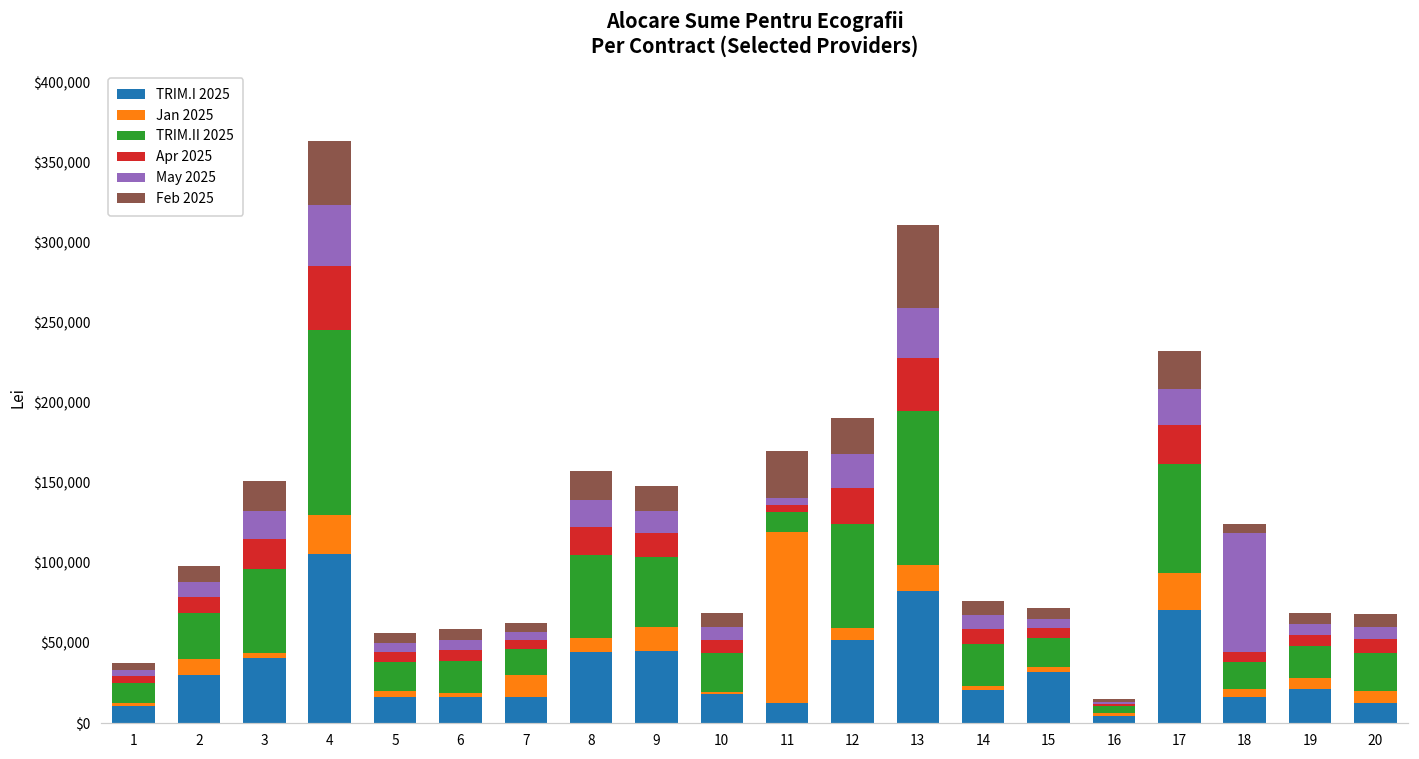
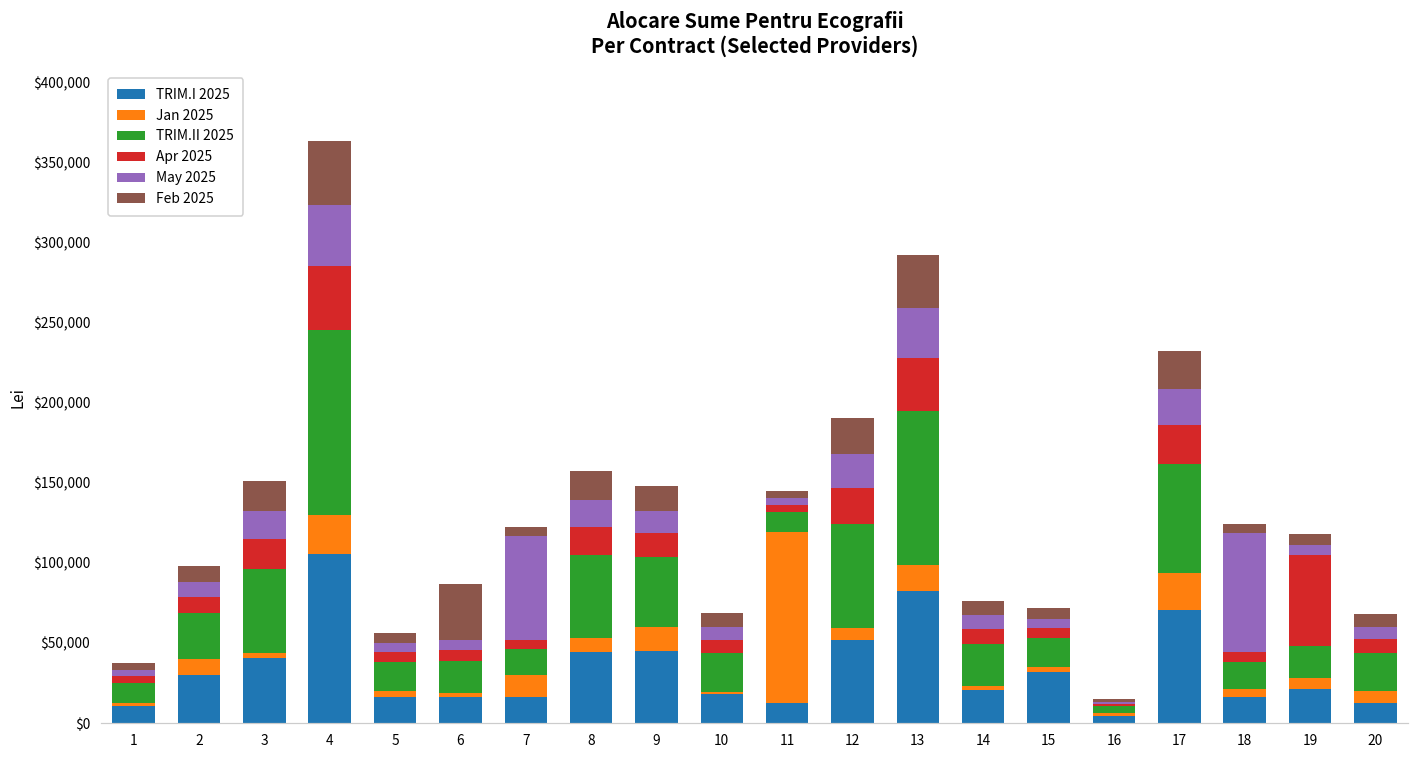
  {
    "TRIM.I 2025": {
      "1": "$10,000",
      "2": "$30,000",
      "3": "$40,000",
      "4": "$105,000",
      "5": "$16,000",
      "6": "$16,000",
      "7": "$16,000",
      "8": "$45,000",
      "9": "$45,000",
      "10": "$18,000",
      "11": "$12,000",
      "12": "$52,000",
      "13": "$83,000",
      "14": "$21,000",
      "15": "$32,000",
      "16": "$5,000",
      "17": "$71,000",
      "18": "$17,000",
      "19": "$21,000",
      "20": "$12,000"
    },
    "Jan 2025": {
      "1": "$2,000",
      "2": "$10,000",
      "3": "$3,000",
      "4": "$25,000",
      "5": "$4,000",
      "6": "$2,000",
      "7": "$14,000",
      "8": "$9,000",
      "9": "$15,000",
      "11": "$107,000",
      "12": "$7,000",
      "13": "$16,000",
      "14": "$3,000",
      "15": "$3,000",
      "17": "$23,000",
      "18": "$5,000",
      "19": "$7,000",
      "20": "$8,000"
    },
    "TRIM.II 2025": {
      "1": "$12,000",
      "2": "$29,000",
      "3": "$53,000",
      "4": "$115,000",
      "5": "$18,000",
      "6": "$20,000",
      "7": "$16,000",
      "8": "$51,000",
      "9": "$43,000",
      "10": "$24,000",
      "11": "$13,000",
      "12": "$65,000",
      "13": "$96,000",
      "14": "$26,000",
      "15": "$18,000",
      "16": "$4,000",
      "17": "$69,000",
      "18": "$17,000",
      "19": "$20,000",
      "20": "$24,000"
    },
    "Apr 2025": {
      "1": "$4,000",
      "2": "$10,000",
      "3": "$19,000",
      "4": "$40,000",
      "5": "$6,000",
      "6": "$7,000",
      "7": "$6,000",
      "8": "$18,000",
      "9": "$15,000",
      "10": "$8,000",
      "11": "$4,000",
      "12": "$23,000",
      "13": "$33,000",
      "14": "$9,000",
      "15": "$6,000",
      "17": "$24,000",
      "18": "$6,000",
-     "19": "$7,000",
+     "19": "$57,000",
      "20": "$8,000"
    },
    "May 2025": {
      "1": "$4,000",
      "2": "$9,000",
      "3": "$17,000",
      "4": "$38,000",
      "5": "$6,000",
      "6": "$6,000",
-     "7": "$5,000",
+     "7": "$65,000",
      "8": "$17,000",
      "9": "$14,000",
      "10": "$8,000",
      "11": "$4,000",
      "12": "$21,000",
      "13": "$31,000",
      "14": "$9,000",
      "15": "$6,000",
      "17": "$22,000",
      "18": "$74,000",
      "19": "$7,000",
      "20": "$8,000"
    },
    "Feb 2025": {
      "1": "$4,000",
      "2": "$10,000",
      "3": "$19,000",
      "4": "$40,000",
      "5": "$6,000",
-     "6": "$7,000",
+     "6": "$35,000",
      "7": "$6,000",
      "8": "$18,000",
      "9": "$15,000",
      "10": "$8,000",
-     "11": "$29,000",
+     "11": "$4,000",
      "12": "$22,000",
-     "13": "$52,000",
+     "13": "$33,000",
      "14": "$9,000",
      "15": "$6,000",
      "17": "$24,000",
      "18": "$6,000",
      "19": "$7,000",
      "20": "$8,000"
    }
  }
